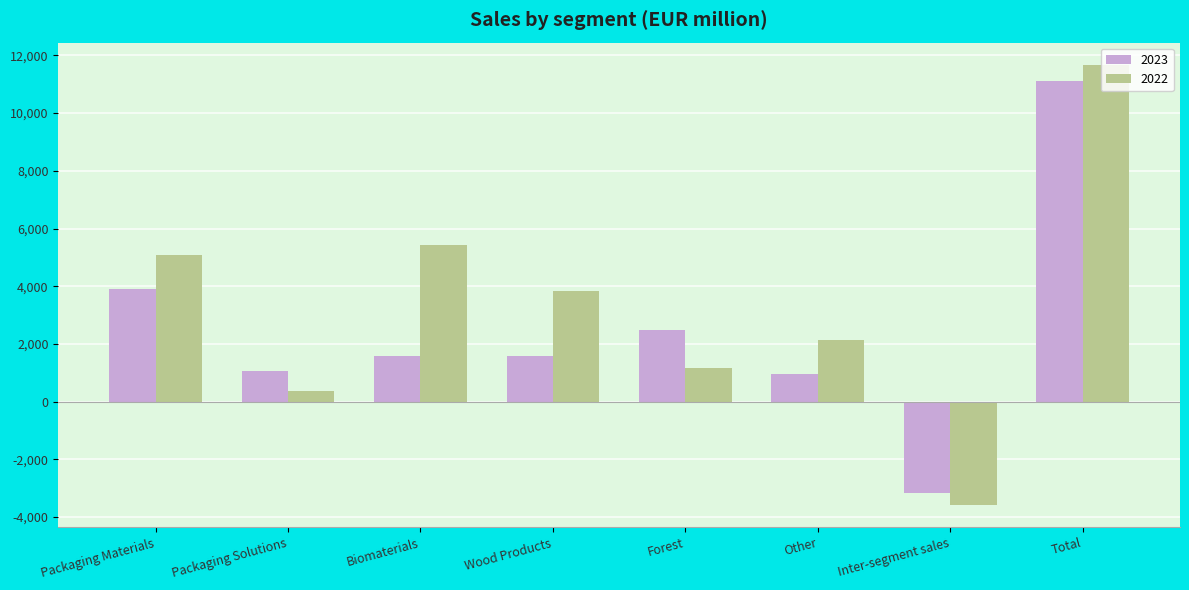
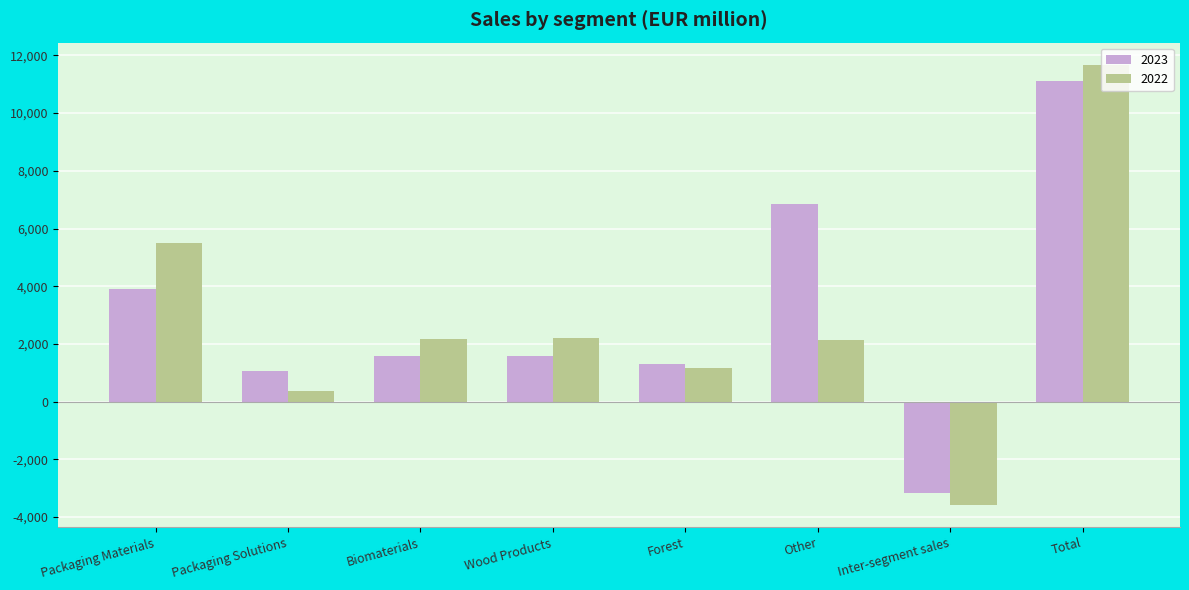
  {
    "2023": {
      "Packaging Materials": "3,900",
      "Packaging Solutions": "1,100",
      "Biomaterials": "1,600",
      "Wood Products": "1,600",
-     "Forest": "2,500",
-     "Other": "1,000",
+     "Forest": "1,300",
+     "Other": "6,800",
      "Inter-segment sales": "-3,200",
      "Total": "11,100"
    },
    "2022": {
-     "Packaging Materials": "5,100",
+     "Packaging Materials": "5,500",
      "Packaging Solutions": "400",
-     "Biomaterials": "5,400",
-     "Wood Products": "3,800",
+     "Biomaterials": "2,200",
+     "Wood Products": "2,200",
      "Forest": "1,200",
      "Other": "2,200",
      "Inter-segment sales": "-3,600"
    }
  }
